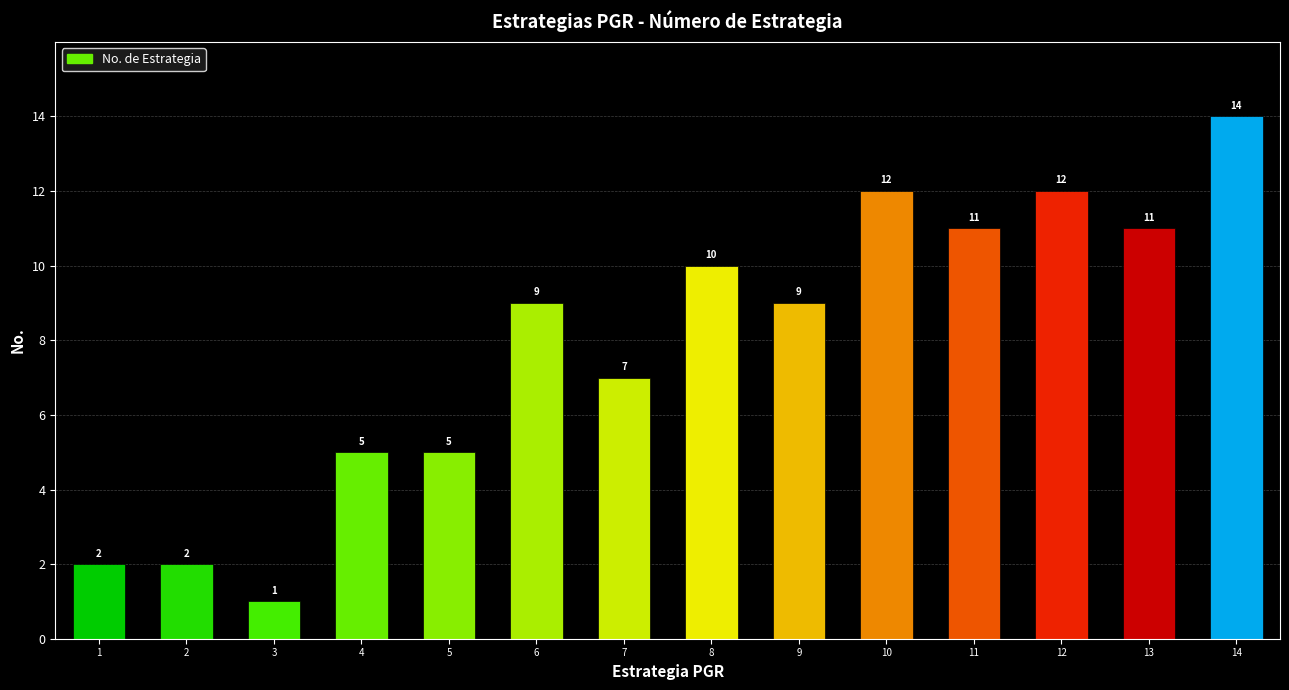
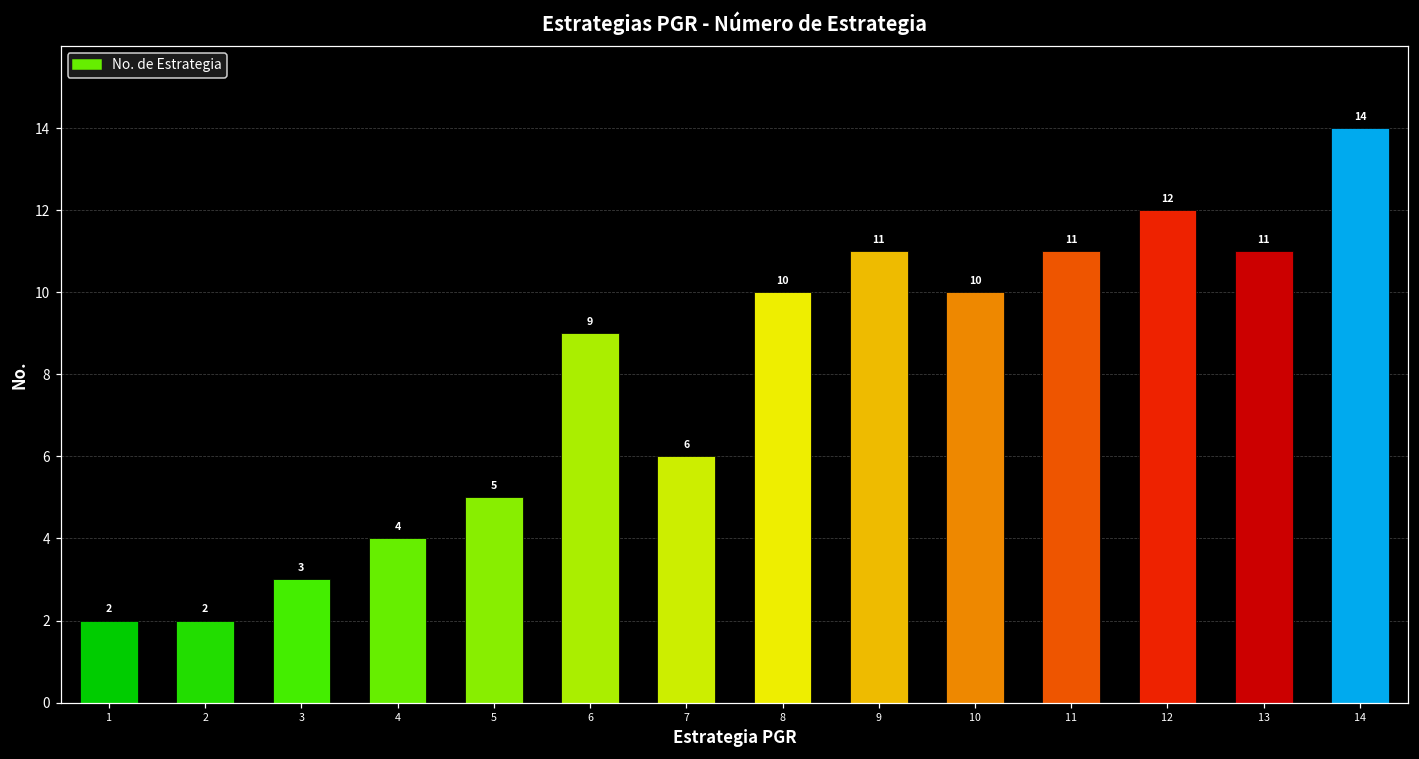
  {
    "1": 2,
    "2": 2,
-   "3": 1,
-   "4": 5,
+   "3": 3,
+   "4": 4,
    "5": 5,
    "6": 9,
-   "7": 7,
+   "7": 6,
    "8": 10,
-   "9": 9,
-   "10": 12,
+   "9": 11,
+   "10": 10,
    "11": 11,
    "12": 12,
    "13": 11,
    "14": 14
  }
